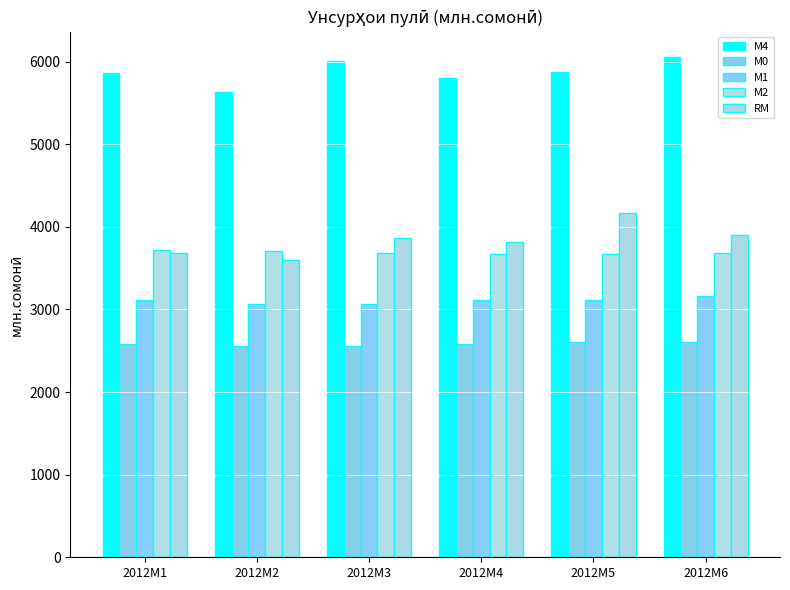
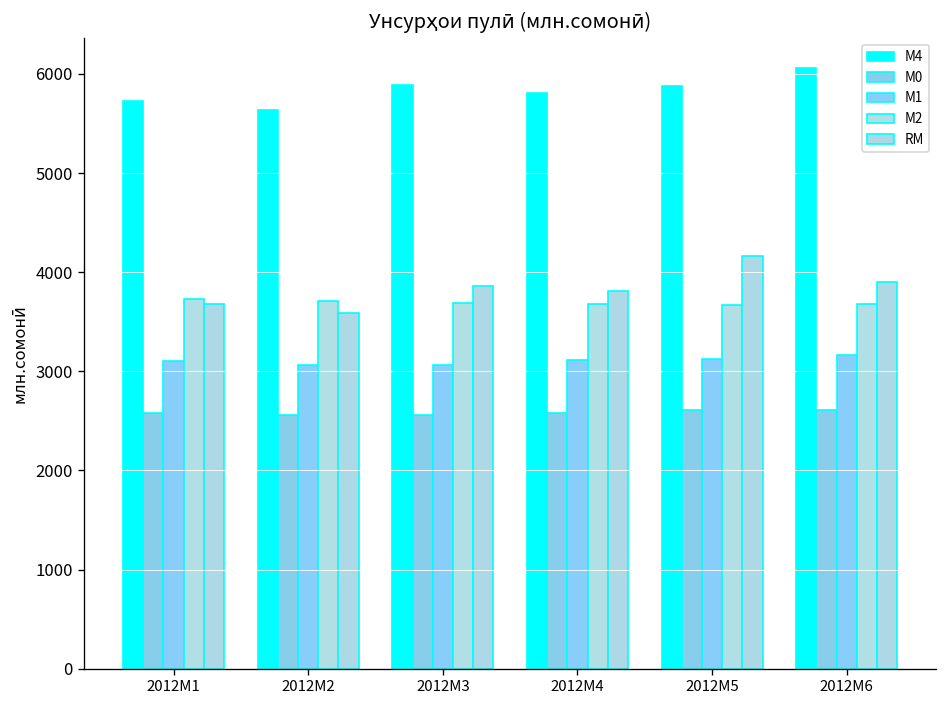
  {
    "М4": {
-     "2012M1": 5900,
+     "2012M1": 5700,
      "2012M2": 5600,
-     "2012M3": 6000,
+     "2012M3": 5900,
      "2012M4": 5800,
      "2012M5": 5900,
      "2012M6": 6100
    }
  }
